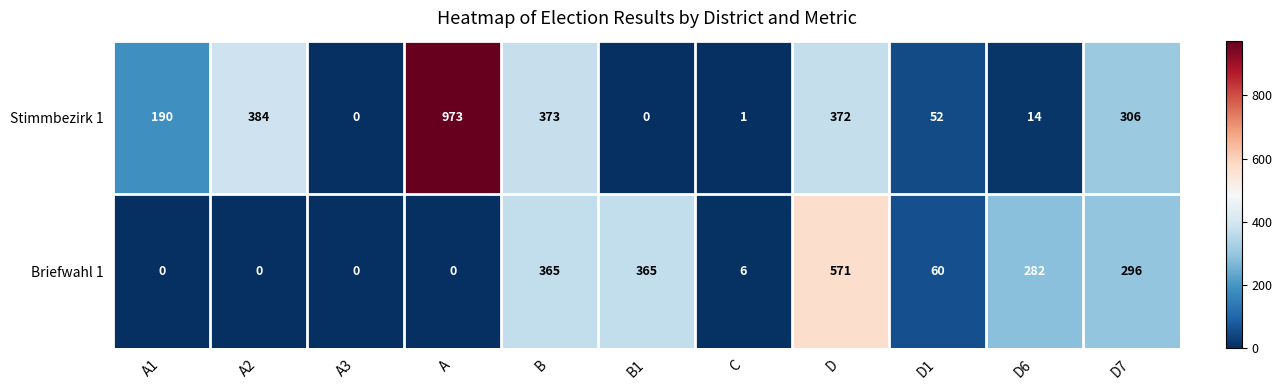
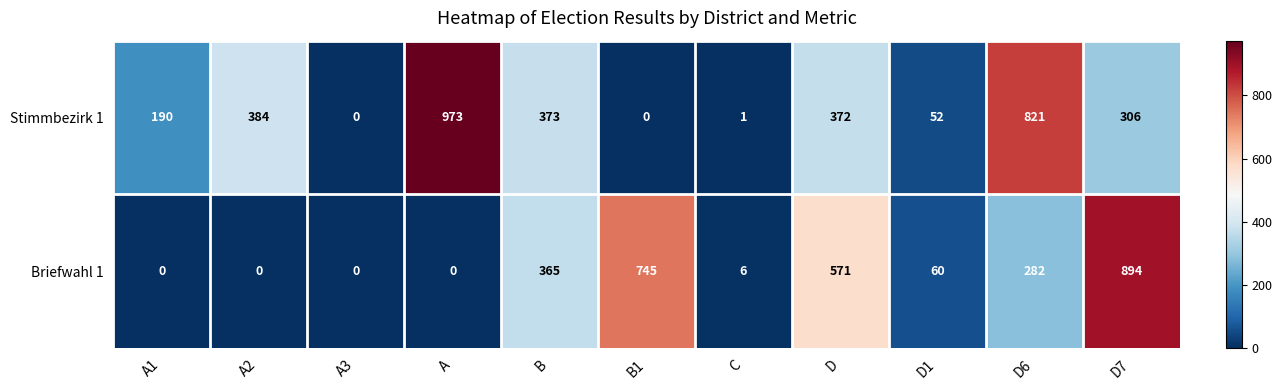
  {
    "Stimmbezirk 1": {
      "A1": 190,
      "A2": 384,
      "A3": 0,
      "A": 973,
      "B": 373,
      "B1": 0,
      "C": 1,
      "D": 372,
      "D1": 52,
-     "D6": 14,
+     "D6": 821,
      "D7": 306
    },
    "Briefwahl 1": {
      "A1": 0,
      "A2": 0,
      "A3": 0,
      "A": 0,
      "B": 365,
-     "B1": 365,
+     "B1": 745,
      "C": 6,
      "D": 571,
      "D1": 60,
      "D6": 282,
-     "D7": 296
+     "D7": 894
    }
  }
